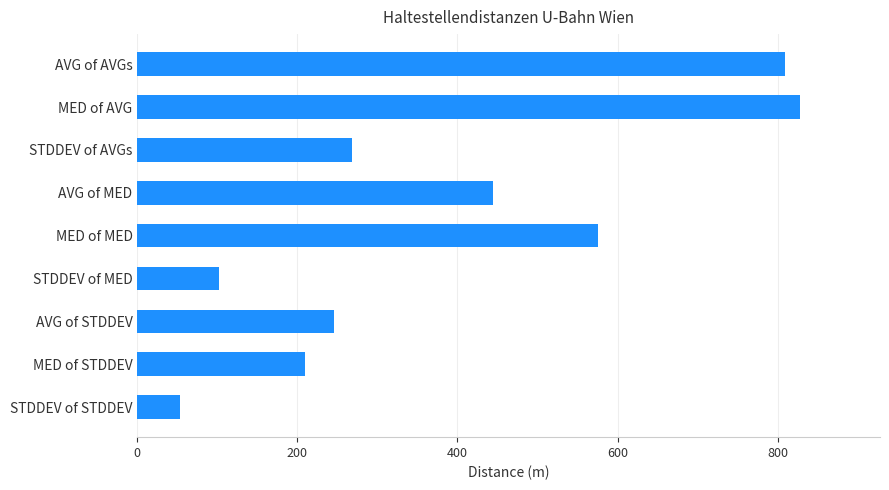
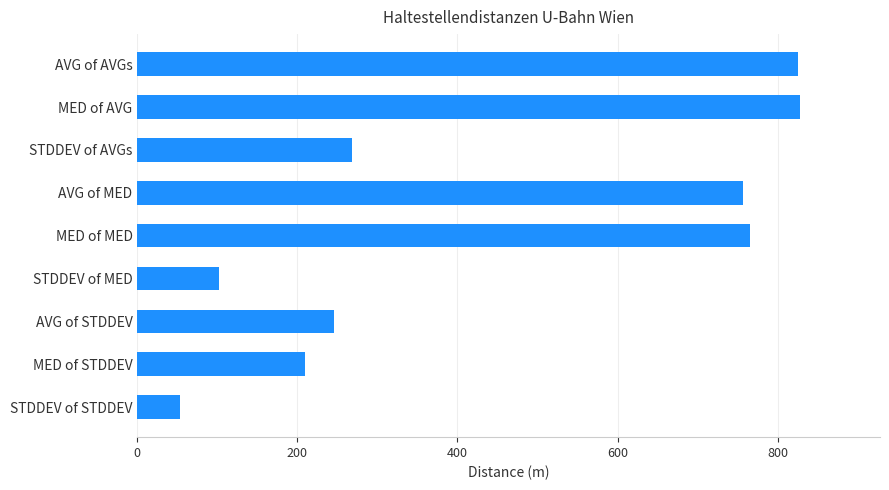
  {
-   "AVG of AVGs": 810,
+   "AVG of AVGs": 830,
    "MED of AVG": 830,
    "STDDEV of AVGs": 270,
-   "AVG of MED": 440,
-   "MED of MED": 580,
+   "AVG of MED": 760,
+   "MED of MED": 770,
    "STDDEV of MED": 100,
    "AVG of STDDEV": 250,
    "MED of STDDEV": 210,
    "STDDEV of STDDEV": 50
  }
